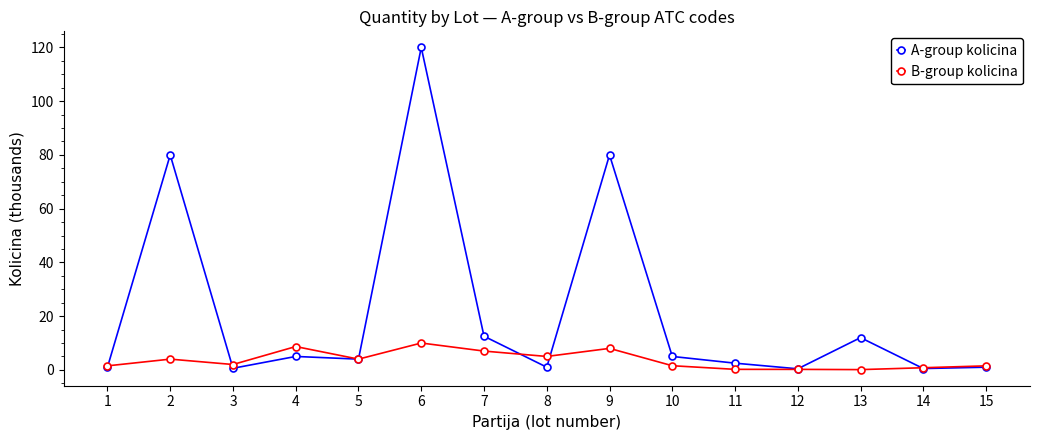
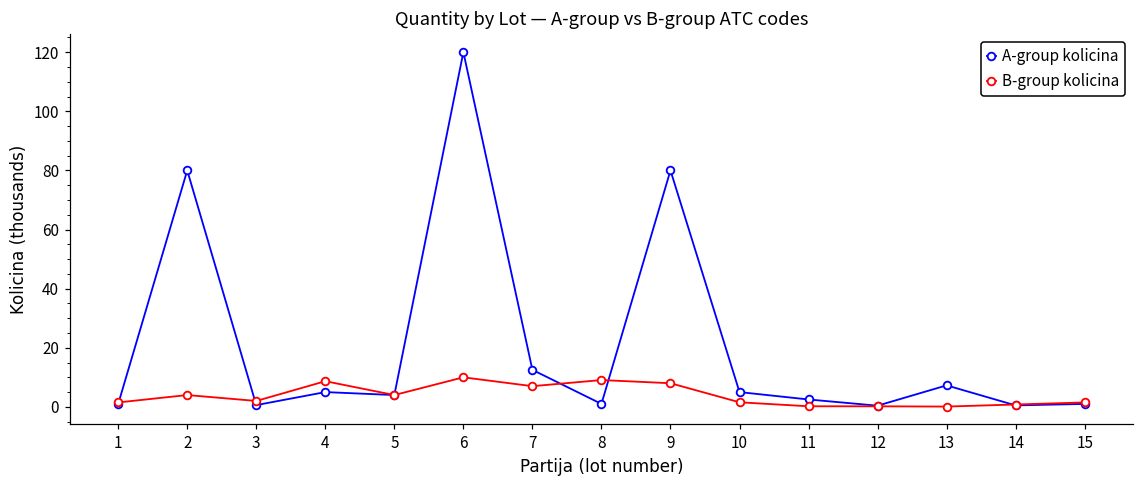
  {
    "A-group kolicina": {
      "2": 80,
      "3": 1,
      "4": 5,
      "6": 120,
      "7": 13,
      "8": 1,
      "9": 80,
      "10": 5,
      "11": 3,
-     "13": 12
+     "13": 7
    },
    "B-group kolicina": {
      "2": 4,
      "3": 2,
      "4": 9,
      "6": 10,
      "7": 7,
-     "8": 5,
+     "8": 9,
      "9": 8,
      "10": 2,
      "11": 0,
      "13": 0
    }
  }
